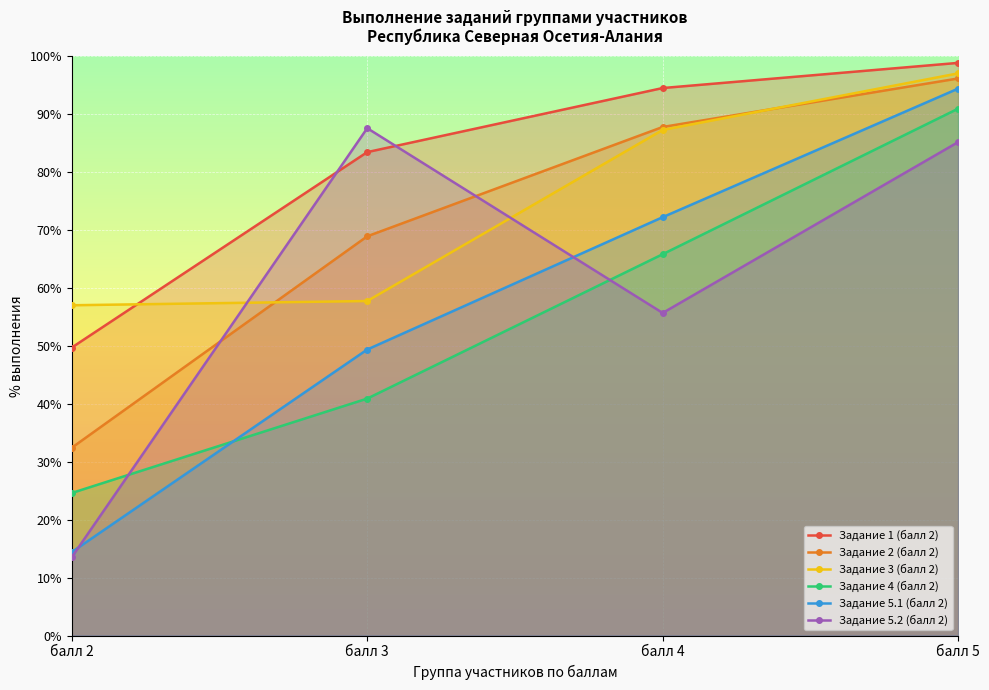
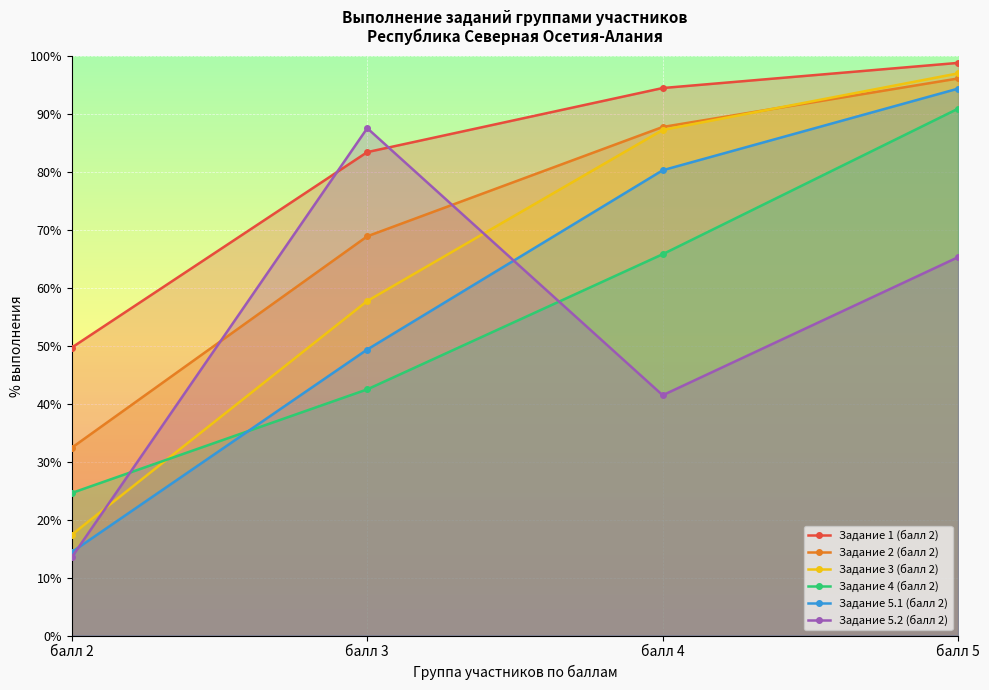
  {
    "Задание 3 (балл 2)": {
-     "балл 2": "57%",
+     "балл 2": "17%",
      "балл 3": "58%",
      "балл 4": "87%",
      "балл 5": "97%"
    },
    "Задание 4 (балл 2)": {
      "балл 2": "25%",
-     "балл 3": "41%",
+     "балл 3": "42%",
      "балл 4": "66%",
      "балл 5": "91%"
    },
    "Задание 5.1 (балл 2)": {
      "балл 2": "14%",
      "балл 3": "49%",
-     "балл 4": "72%",
+     "балл 4": "80%",
      "балл 5": "94%"
    },
    "Задание 5.2 (балл 2)": {
      "балл 2": "14%",
      "балл 3": "88%",
-     "балл 4": "56%",
-     "балл 5": "85%"
+     "балл 4": "41%",
+     "балл 5": "65%"
    }
  }
